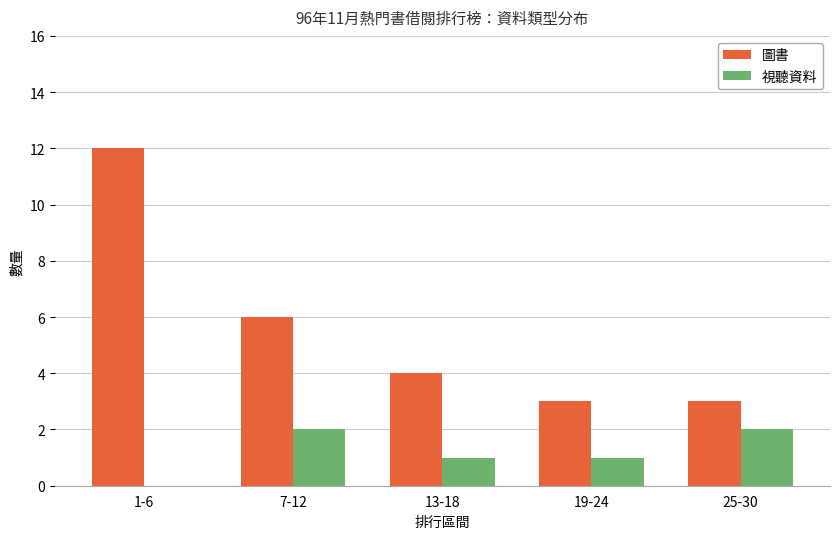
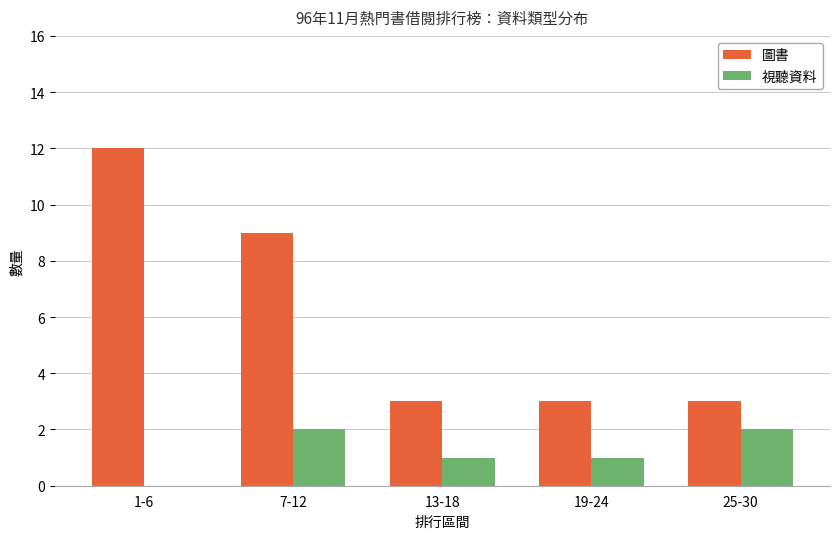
  {
    "圖書": {
      "1-6": 12,
-     "7-12": 6,
-     "13-18": 4,
+     "7-12": 9,
+     "13-18": 3,
      "19-24": 3,
      "25-30": 3
    },
    "視聽資料": {
      "1-6": 0,
      "7-12": 2,
      "13-18": 1,
      "19-24": 1,
      "25-30": 2
    }
  }
